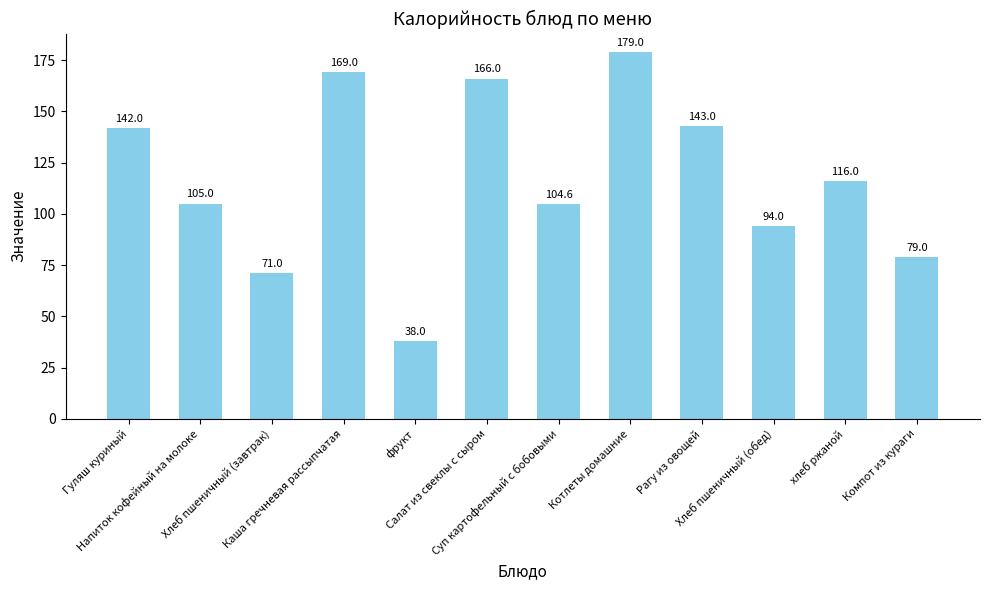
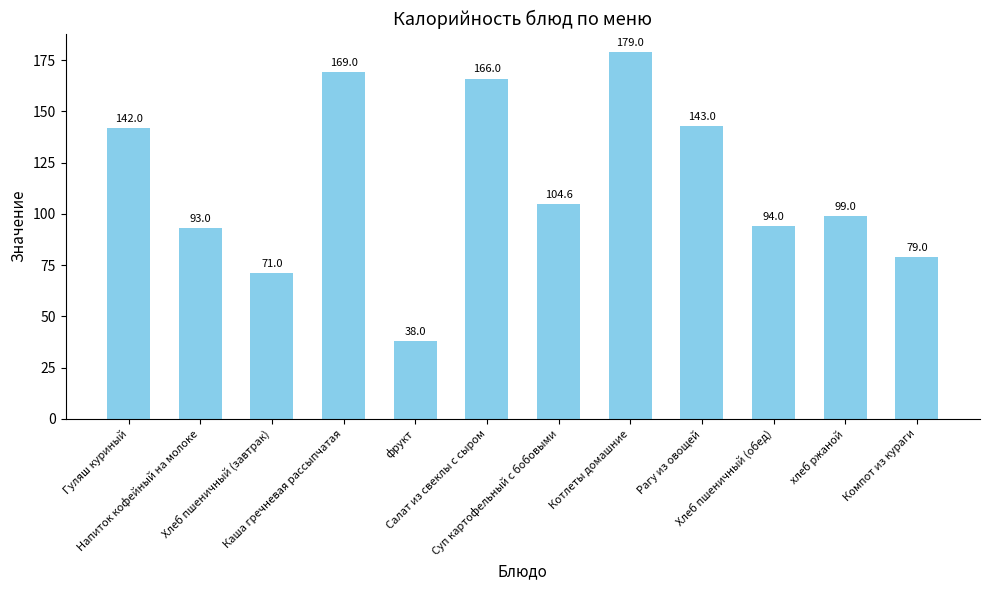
  {
    "Гуляш куриный": 142.0,
-   "Напиток кофейный на молоке": 105.0,
+   "Напиток кофейный на молоке": 93.0,
    "Хлеб пшеничный (завтрак)": 71.0,
    "Каша гречневая рассыпчатая": 169.0,
    "фрукт": 38.0,
    "Салат из свеклы с сыром": 166.0,
    "Суп картофельный с бобовыми": 104.6,
    "Котлеты домашние": 179.0,
    "Рагу из овощей": 143.0,
    "Хлеб пшеничный (обед)": 94.0,
-   "хлеб ржаной": 116.0,
+   "хлеб ржаной": 99.0,
    "Компот из кураги": 79.0
  }
